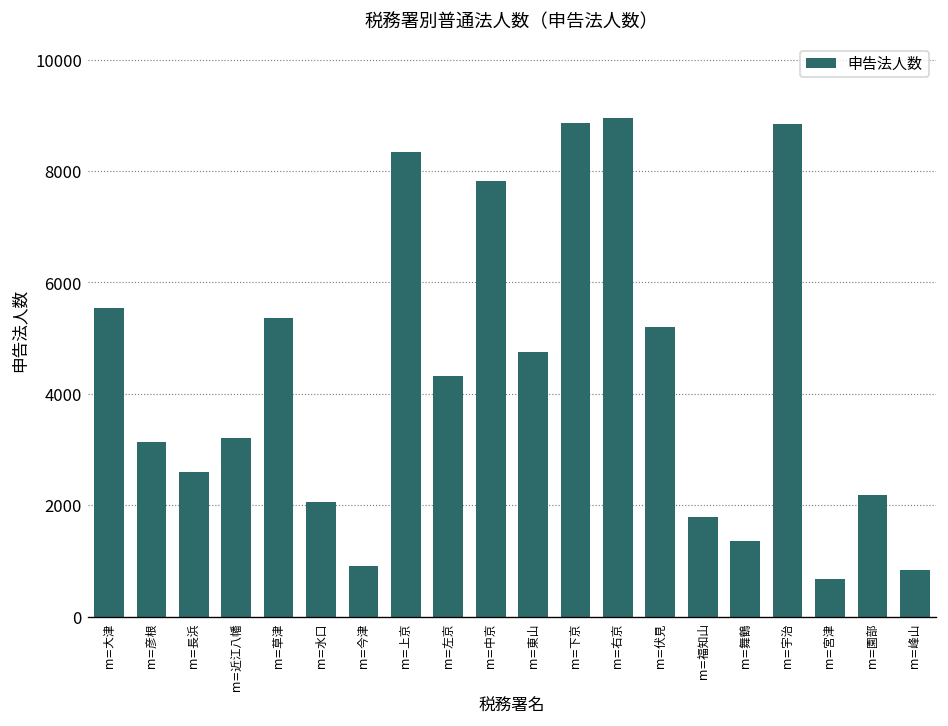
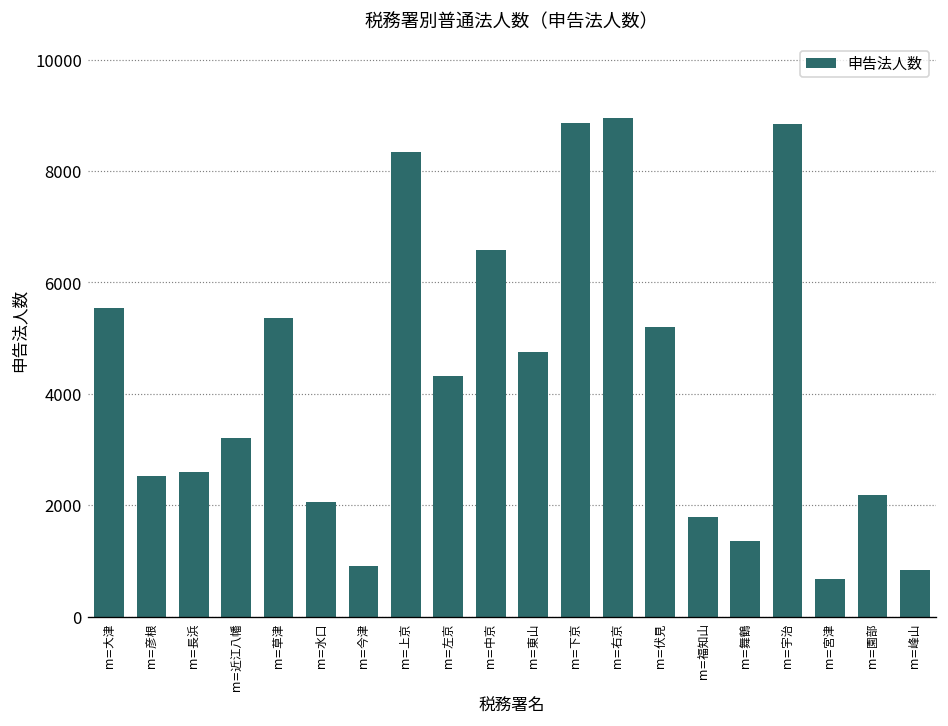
  {
    "m=大津": 5500,
-   "m=彦根": 3100,
+   "m=彦根": 2500,
    "m=長浜": 2600,
    "m=近江八幡": 3200,
    "m=草津": 5400,
    "m=水口": 2100,
    "m=今津": 900,
    "m=上京": 8300,
    "m=左京": 4300,
-   "m=中京": 7800,
+   "m=中京": 6600,
    "m=東山": 4800,
    "m=下京": 8900,
    "m=右京": 8900,
    "m=伏見": 5200,
    "m=福知山": 1800,
    "m=舞鶴": 1400,
    "m=宇治": 8800,
    "m=宮津": 700,
    "m=園部": 2200,
    "m=峰山": 800
  }
